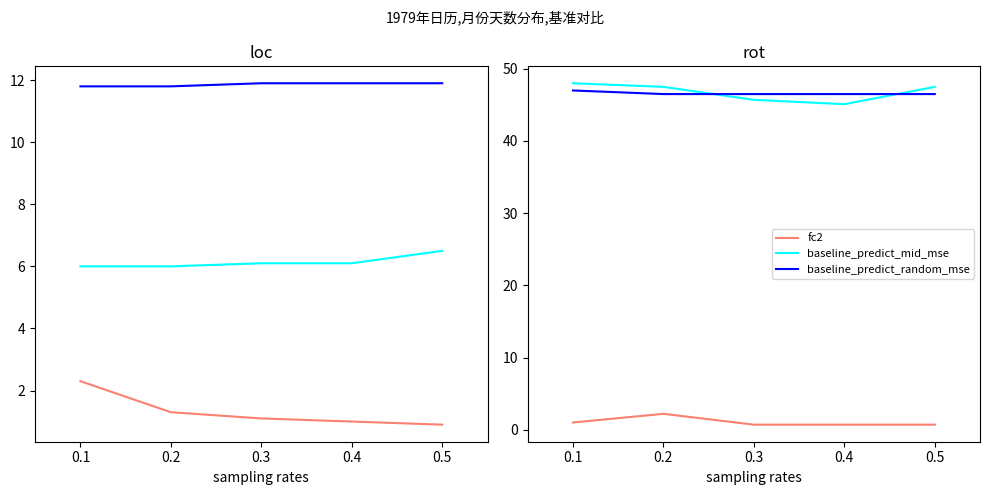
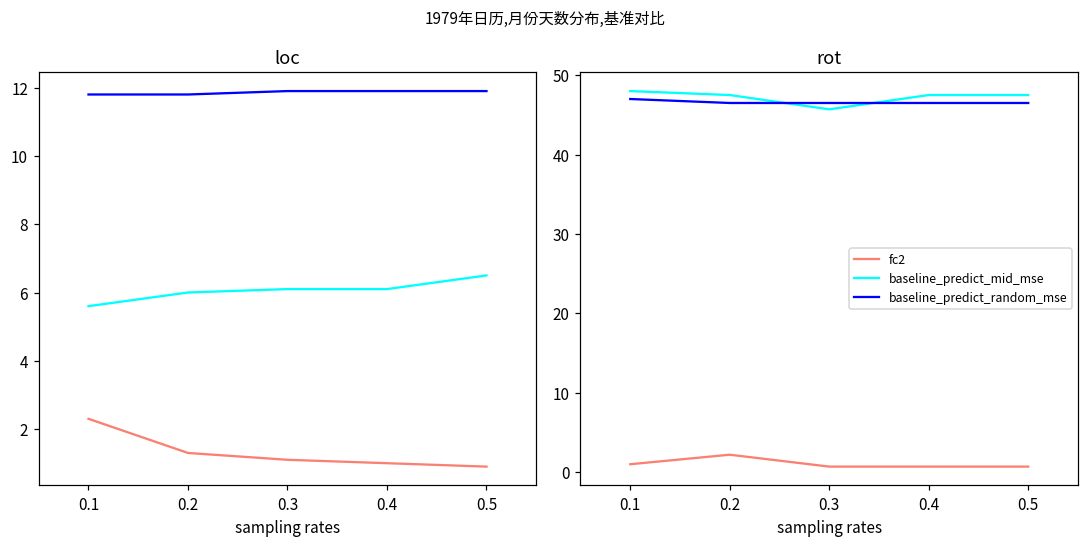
  {
    "loc": {
      "fc2": {
        "0.1": 2.3,
        "0.2": 1.3,
        "0.3": 1.1,
        "0.4": 1.0,
        "0.5": 0.9
      },
      "baseline_predict_mid_mse": {
-       "0.1": 6.0,
+       "0.1": 5.6,
        "0.2": 6.0,
        "0.3": 6.1,
        "0.4": 6.1,
        "0.5": 6.5
      },
      "baseline_predict_random_mse": {
        "0.1": 11.8,
        "0.2": 11.8,
        "0.3": 11.9,
        "0.4": 11.9,
        "0.5": 11.9
      }
    },
    "rot": {
      "fc2": {
        "0.1": 1,
        "0.2": 2,
        "0.3": 1,
        "0.4": 1,
        "0.5": 1
      },
      "baseline_predict_mid_mse": {
        "0.1": 48,
        "0.2": 48,
        "0.3": 46,
-       "0.4": 45,
+       "0.4": 48,
        "0.5": 48
      },
      "baseline_predict_random_mse": {
        "0.1": 47,
        "0.2": 47,
        "0.3": 47,
        "0.4": 47,
        "0.5": 47
      }
    }
  }
